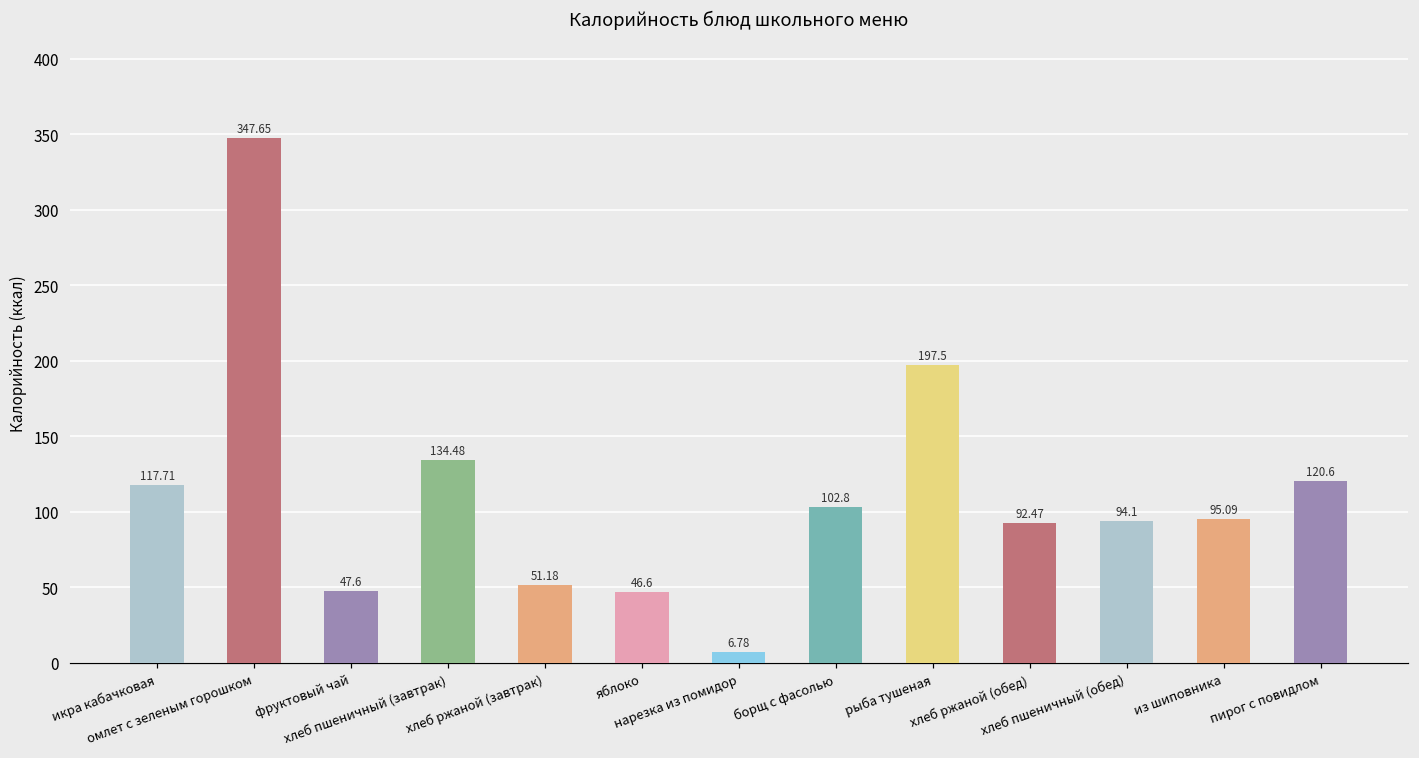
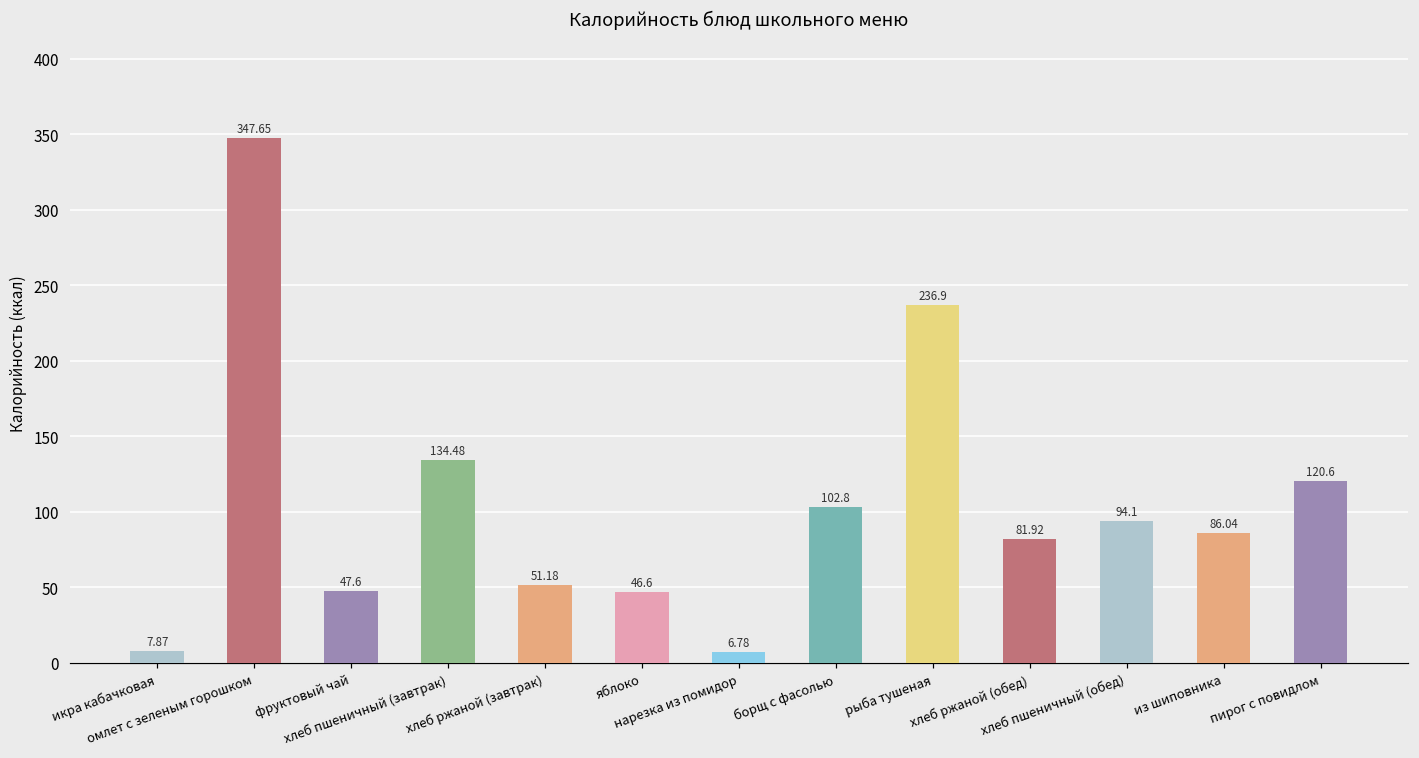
  {
-   "икра кабачковая": 117.71,
+   "икра кабачковая": 7.87,
    "омлет с зеленым горошком": 347.65,
    "фруктовый чай": 47.6,
    "хлеб пшеничный (завтрак)": 134.48,
    "хлеб ржаной (завтрак)": 51.18,
    "яблоко": 46.6,
    "нарезка из помидор": 6.78,
    "борщ с фасолью": 102.8,
-   "рыба тушеная": 197.5,
-   "хлеб ржаной (обед)": 92.47,
+   "рыба тушеная": 236.9,
+   "хлеб ржаной (обед)": 81.92,
    "хлеб пшеничный (обед)": 94.1,
-   "из шиповника": 95.09,
+   "из шиповника": 86.04,
    "пирог с повидлом": 120.6
  }
